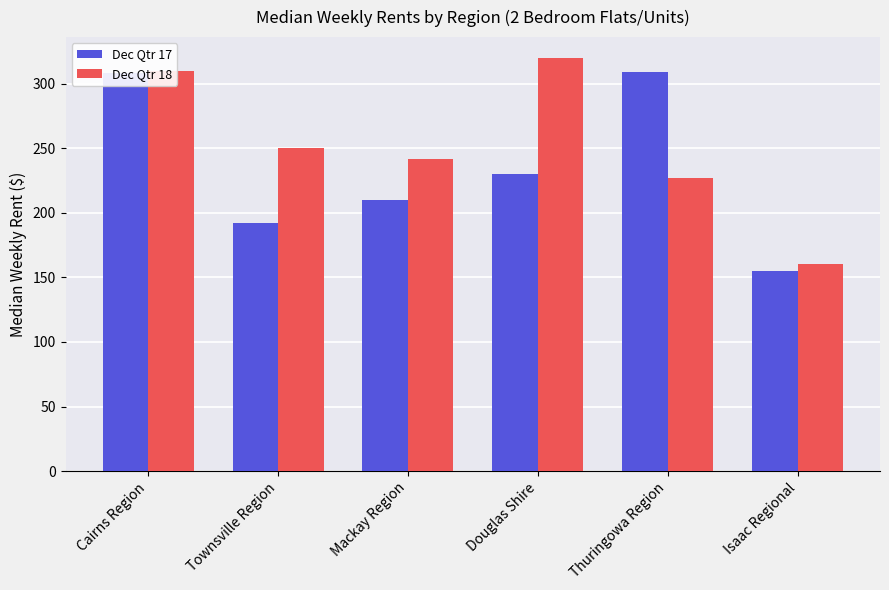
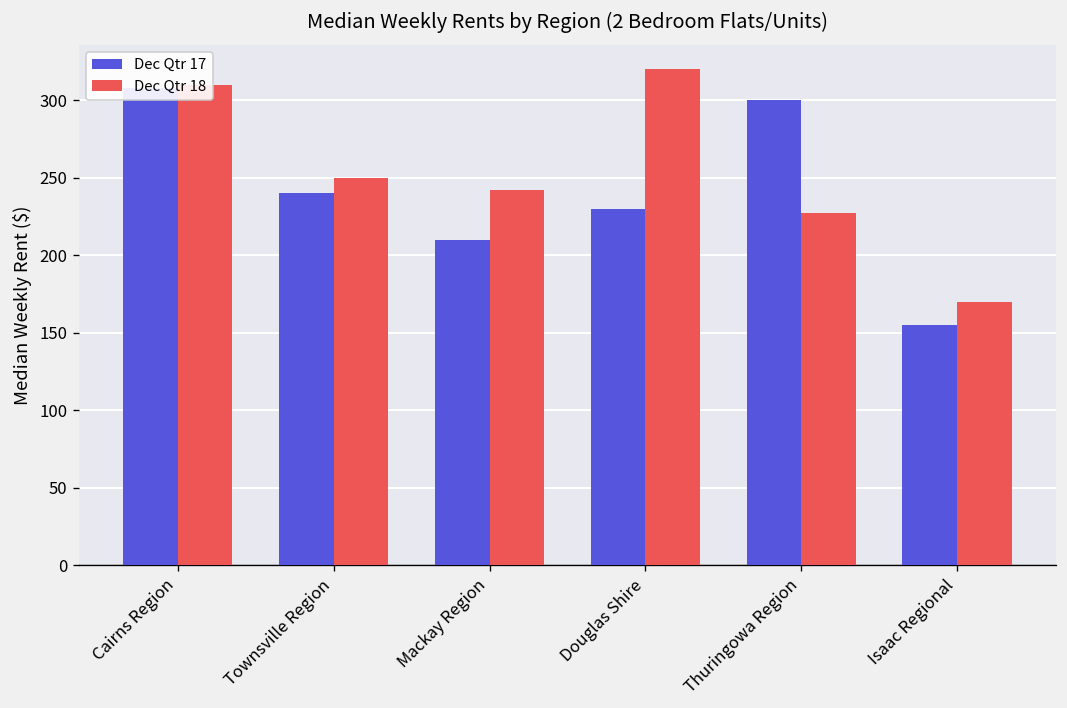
  {
    "Dec Qtr 17": {
-     "Townsville Region": 192,
+     "Townsville Region": 240,
      "Mackay Region": 210,
      "Douglas Shire": 230,
-     "Thuringowa Region": 309,
+     "Thuringowa Region": 300,
      "Isaac Regional": 155
    },
    "Dec Qtr 18": {
      "Townsville Region": 250,
      "Mackay Region": 242,
      "Douglas Shire": 320,
      "Thuringowa Region": 227,
-     "Isaac Regional": 160
+     "Isaac Regional": 170
    }
  }
